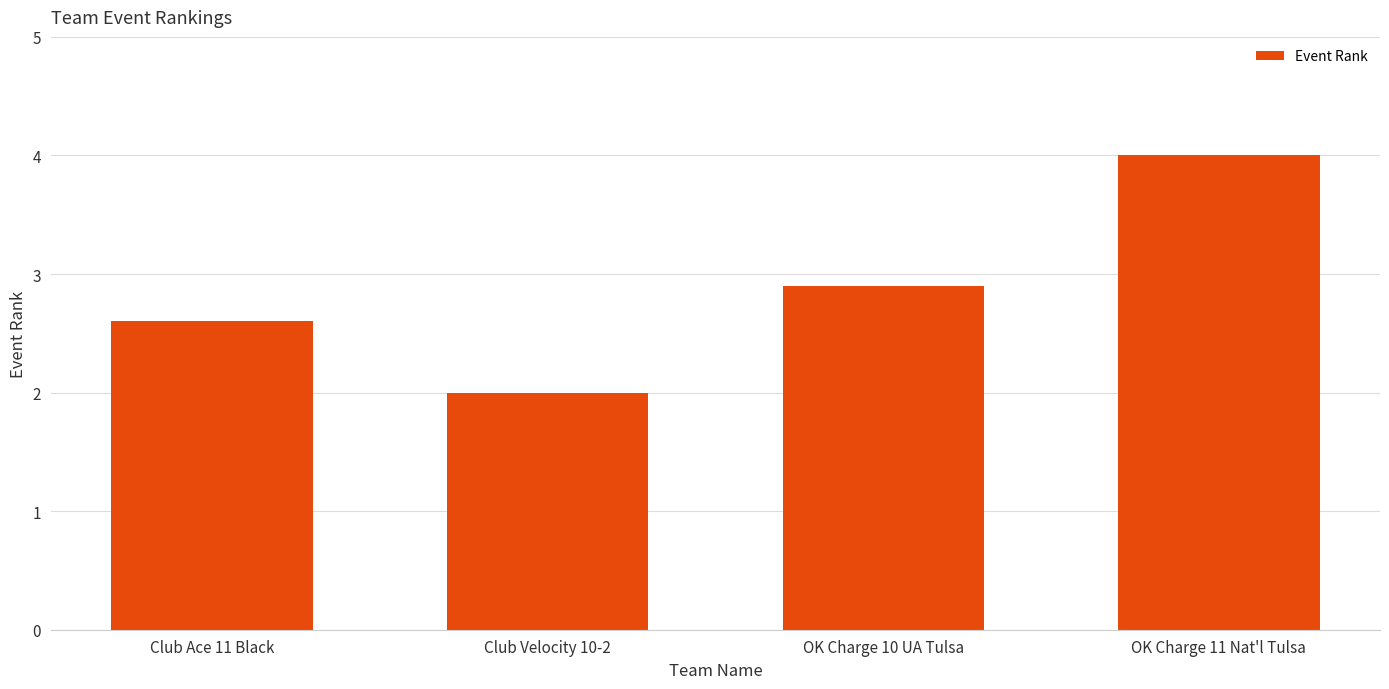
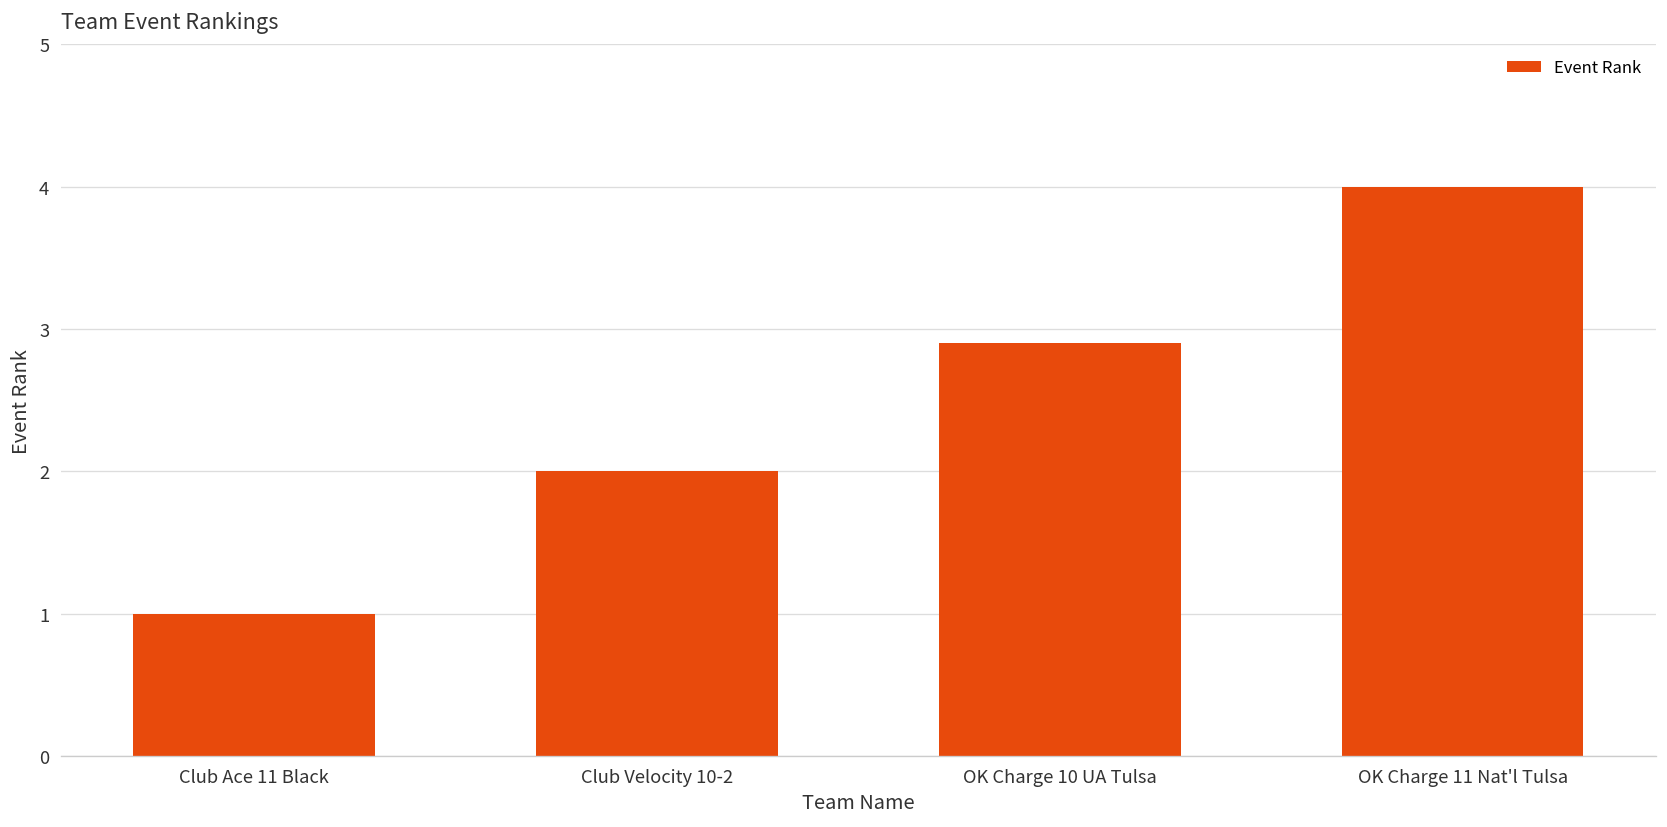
  {
-   "Club Ace 11 Black": 2.6,
+   "Club Ace 11 Black": 1.0,
    "Club Velocity 10-2": 2.0,
    "OK Charge 10 UA Tulsa": 2.9,
    "OK Charge 11 Nat'l Tulsa": 4.0
  }
